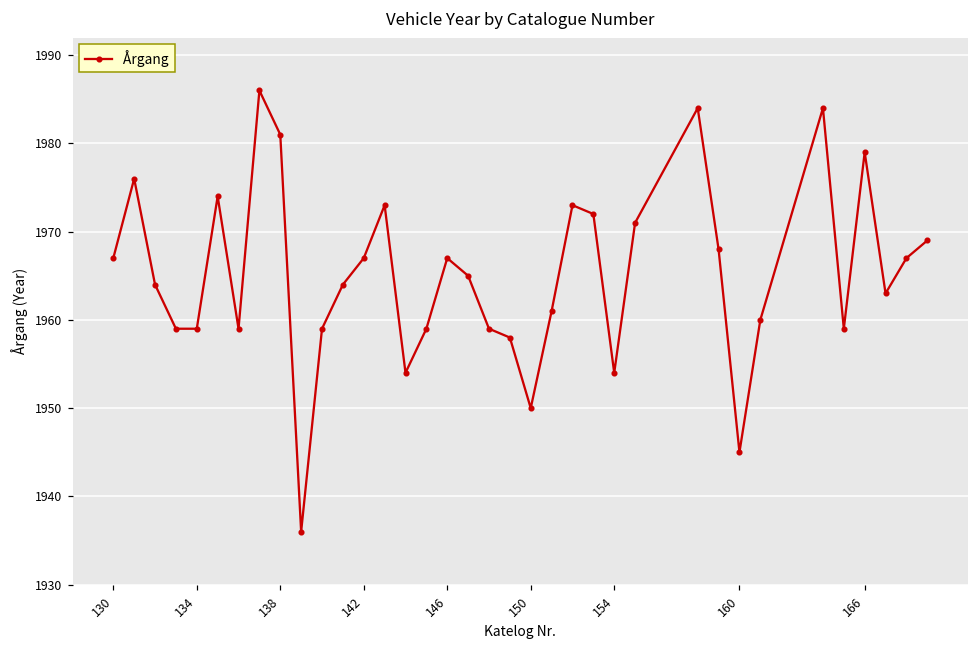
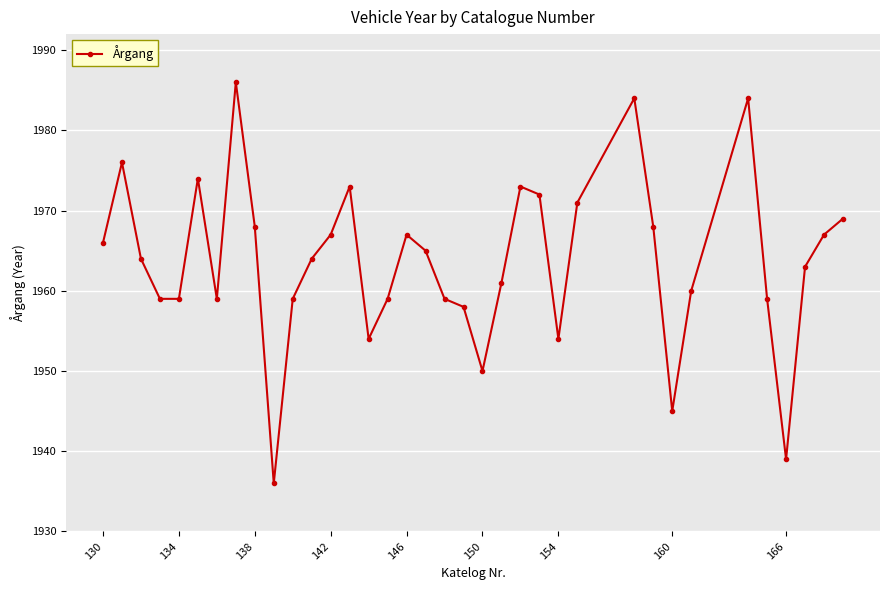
  {
-   "130": 1967,
+   "130": 1966,
    "134": 1959,
-   "138": 1981,
+   "138": 1968,
    "142": 1967,
    "146": 1967,
    "150": 1950,
    "154": 1954,
    "160": 1945,
-   "166": 1979
+   "166": 1939
  }
